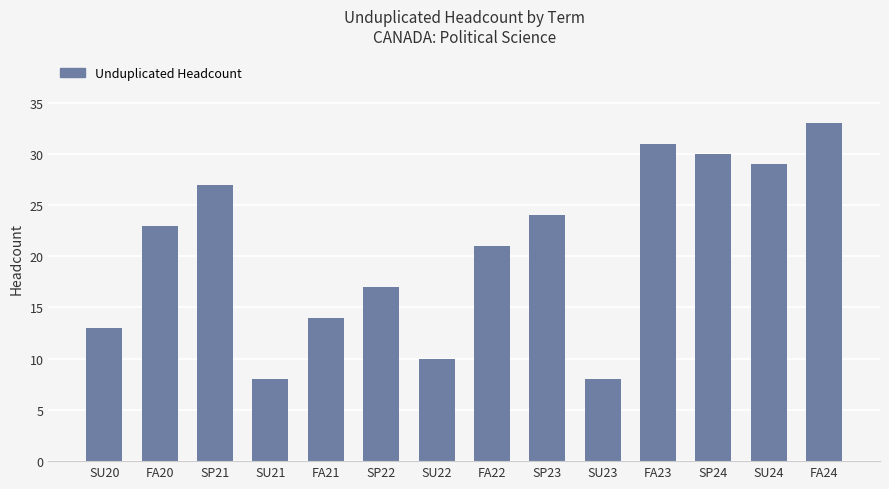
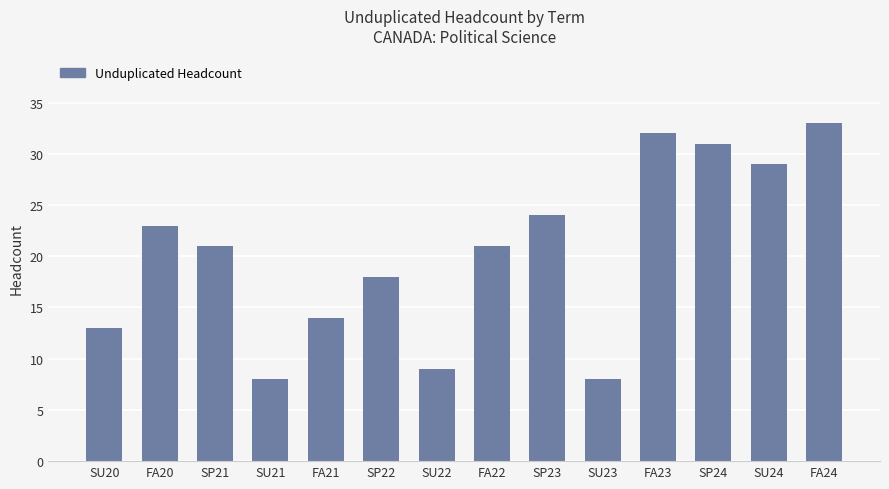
  {
    "SU20": 13,
    "FA20": 23,
-   "SP21": 27,
+   "SP21": 21,
    "SU21": 8,
    "FA21": 14,
-   "SP22": 17,
-   "SU22": 10,
+   "SP22": 18,
+   "SU22": 9,
    "FA22": 21,
    "SP23": 24,
    "SU23": 8,
-   "FA23": 31,
-   "SP24": 30,
+   "FA23": 32,
+   "SP24": 31,
    "SU24": 29,
    "FA24": 33
  }
